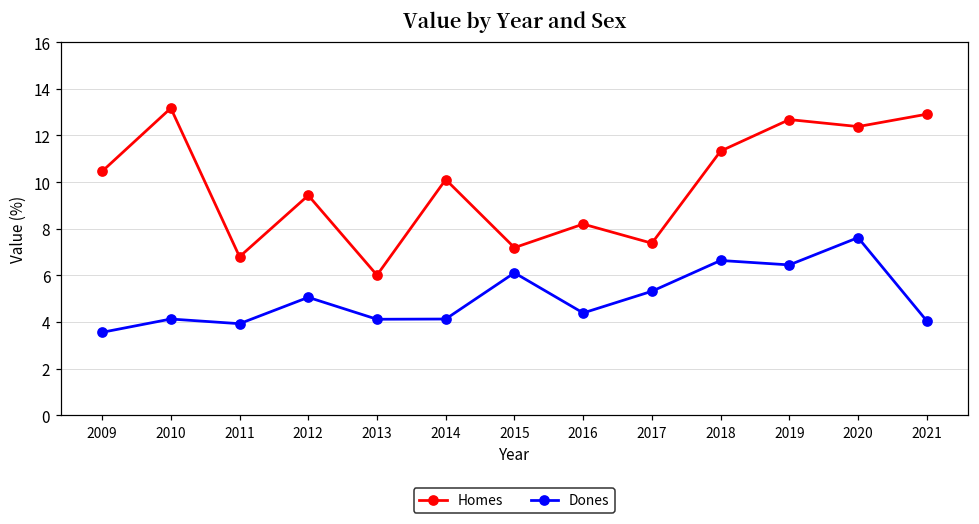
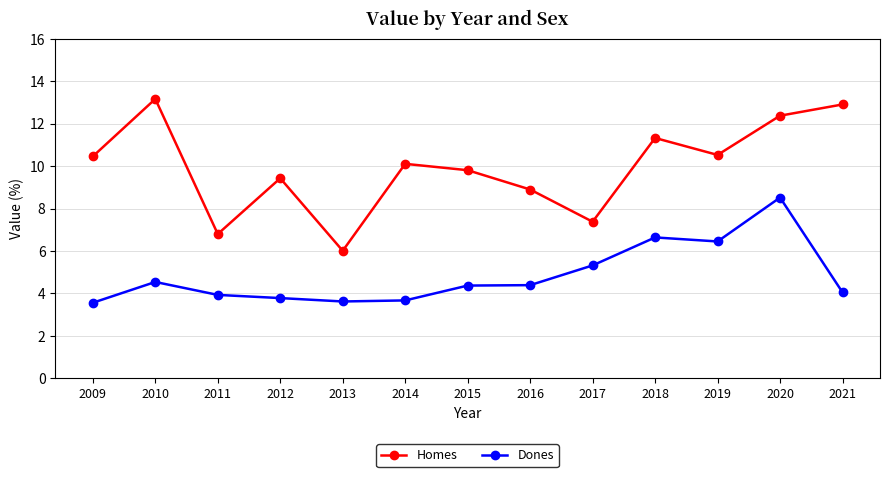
  {
    "Homes": {
      "2009": 10.5,
      "2010": 13.2,
      "2011": 6.8,
      "2012": 9.4,
      "2013": 6.0,
      "2014": 10.1,
-     "2015": 7.2,
-     "2016": 8.2,
+     "2015": 9.8,
+     "2016": 8.9,
      "2017": 7.4,
      "2018": 11.3,
-     "2019": 12.7,
+     "2019": 10.5,
      "2020": 12.4,
      "2021": 12.9
    },
    "Dones": {
      "2009": 3.6,
-     "2010": 4.1,
+     "2010": 4.5,
      "2011": 3.9,
-     "2012": 5.1,
-     "2013": 4.1,
-     "2014": 4.1,
-     "2015": 6.1,
+     "2012": 3.8,
+     "2013": 3.6,
+     "2014": 3.7,
+     "2015": 4.4,
      "2016": 4.4,
      "2017": 5.3,
      "2018": 6.6,
      "2019": 6.5,
-     "2020": 7.6,
+     "2020": 8.5,
      "2021": 4.1
    }
  }
